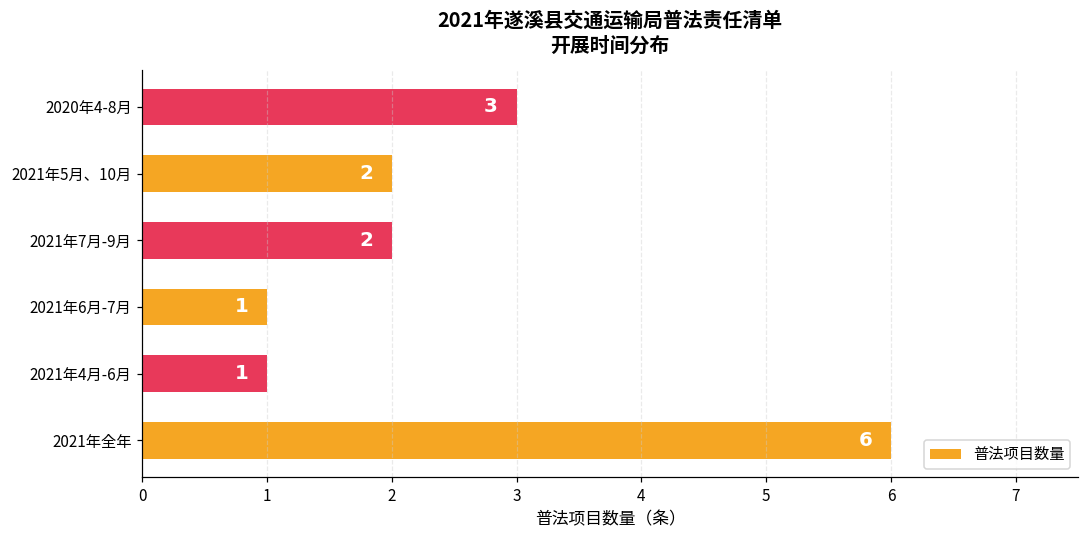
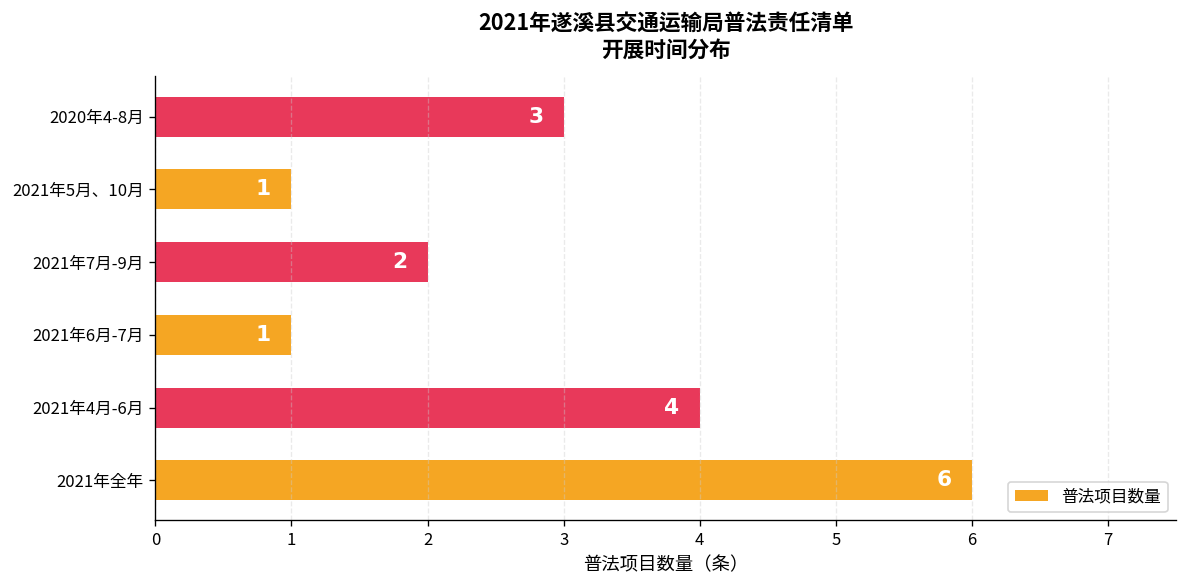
  {
    "2020年4-8月": 3,
-   "2021年5月、10月": 2,
+   "2021年5月、10月": 1,
    "2021年7月-9月": 2,
    "2021年6月-7月": 1,
-   "2021年4月-6月": 1,
+   "2021年4月-6月": 4,
    "2021年全年": 6
  }
